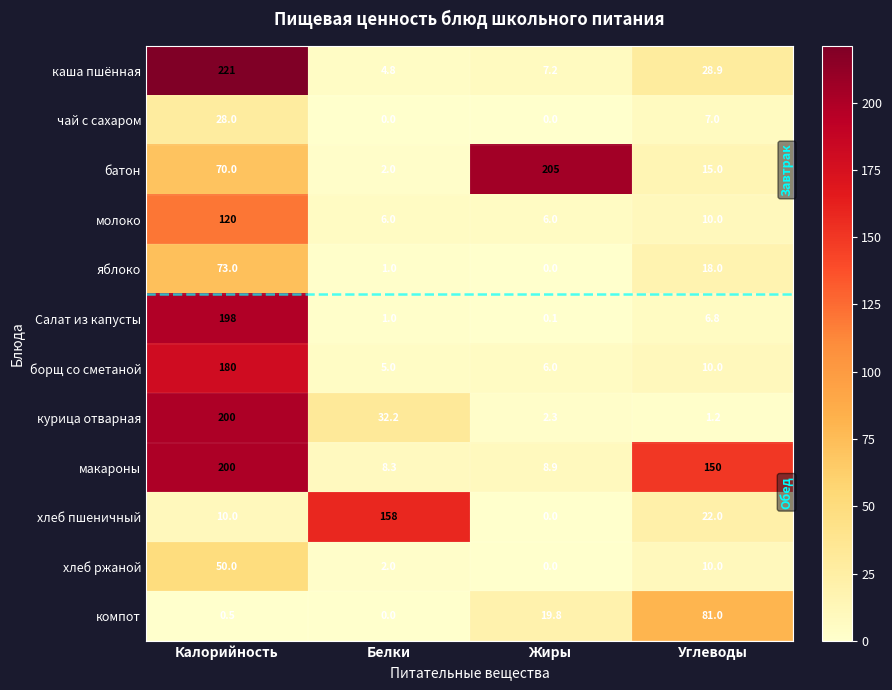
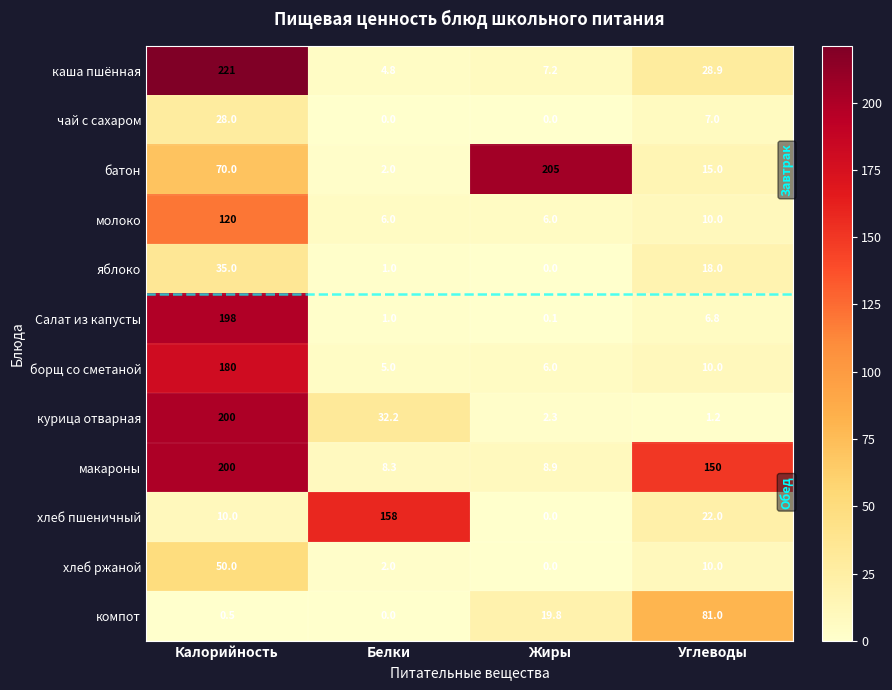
  {
    "каша пшённая": {
      "Калорийность": 221,
      "Белки": 4.8,
      "Жиры": 7.2,
      "Углеводы": 28.9
    },
    "чай с сахаром": {
      "Калорийность": 28.0,
      "Белки": 0.0,
      "Жиры": 0.0,
      "Углеводы": 7.0
    },
    "батон": {
      "Калорийность": 70.0,
      "Белки": 2.0,
      "Жиры": 205,
      "Углеводы": 15.0
    },
    "молоко": {
      "Калорийность": 120,
      "Белки": 6.0,
      "Жиры": 6.0,
      "Углеводы": 10.0
    },
    "яблоко": {
-     "Калорийность": 73.0,
+     "Калорийность": 35.0,
      "Белки": 1.0,
      "Жиры": 0.0,
      "Углеводы": 18.0
    },
    "Салат из капусты": {
      "Калорийность": 198,
      "Белки": 1.0,
      "Жиры": 0.1,
      "Углеводы": 6.8
    },
    "борщ со сметаной": {
      "Калорийность": 180,
      "Белки": 5.0,
      "Жиры": 6.0,
      "Углеводы": 10.0
    },
    "курица отварная": {
      "Калорийность": 200,
      "Белки": 32.2,
      "Жиры": 2.3,
      "Углеводы": 1.2
    },
    "макароны": {
      "Калорийность": 200,
      "Белки": 8.3,
      "Жиры": 8.9,
      "Углеводы": 150
    },
    "хлеб пшеничный": {
      "Калорийность": 10.0,
      "Белки": 158,
      "Жиры": 0.0,
      "Углеводы": 22.0
    },
    "хлеб ржаной": {
      "Калорийность": 50.0,
      "Белки": 2.0,
      "Жиры": 0.0,
      "Углеводы": 10.0
    },
    "компот": {
      "Калорийность": 0.5,
      "Белки": 0.0,
      "Жиры": 19.8,
      "Углеводы": 81.0
    }
  }
